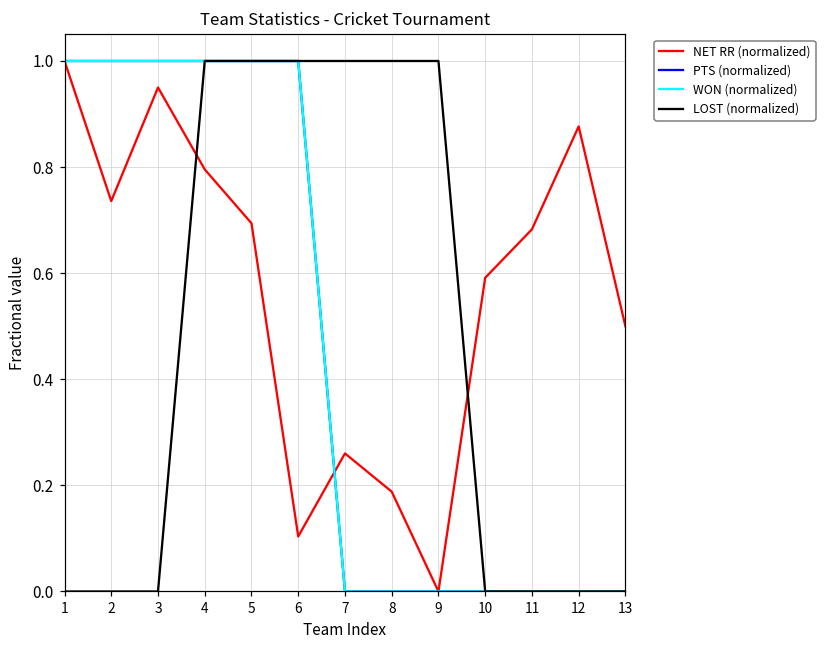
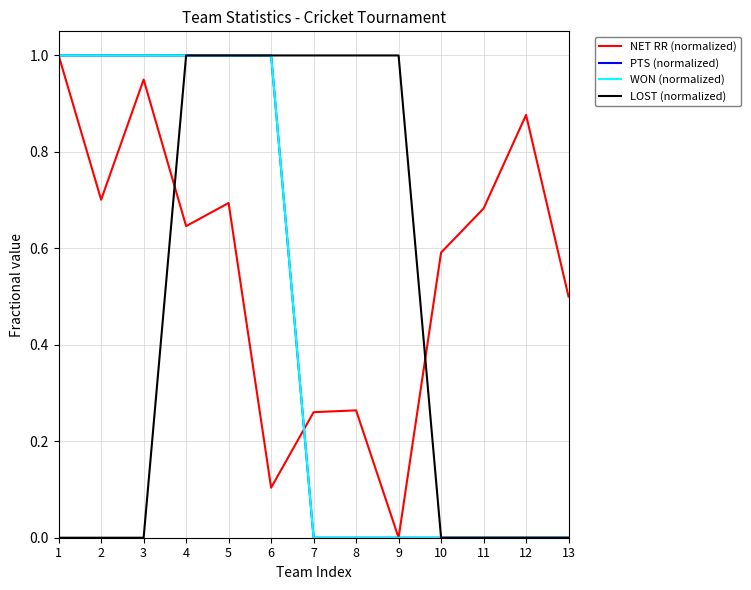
  {
    "NET RR (normalized)": {
-     "2": 0.74,
+     "2": 0.70,
      "3": 0.95,
-     "4": 0.80,
+     "4": 0.65,
      "5": 0.69,
      "6": 0.10,
      "7": 0.26,
-     "8": 0.19,
+     "8": 0.26,
      "10": 0.59,
      "11": 0.68,
      "12": 0.88,
      "13": 0.50
    },
    "WON (normalized)": {
      "2": 1.00,
      "3": 1.00,
      "7": 0.00,
      "8": 0.00
    },
    "LOST (normalized)": {
      "1": 0.00,
      "2": 0.00,
      "3": 0.00,
      "7": 1.00,
      "8": 1.00,
      "9": 1.00
    }
  }
